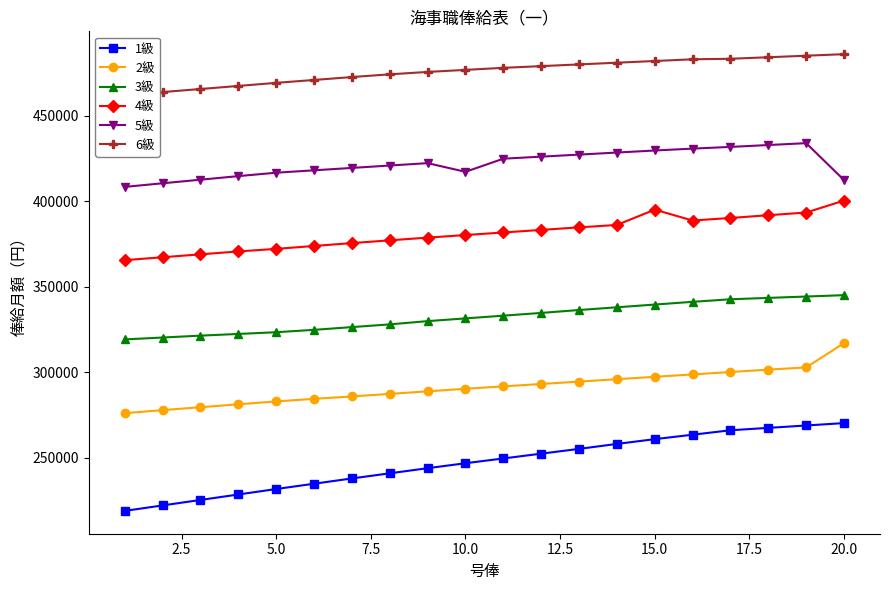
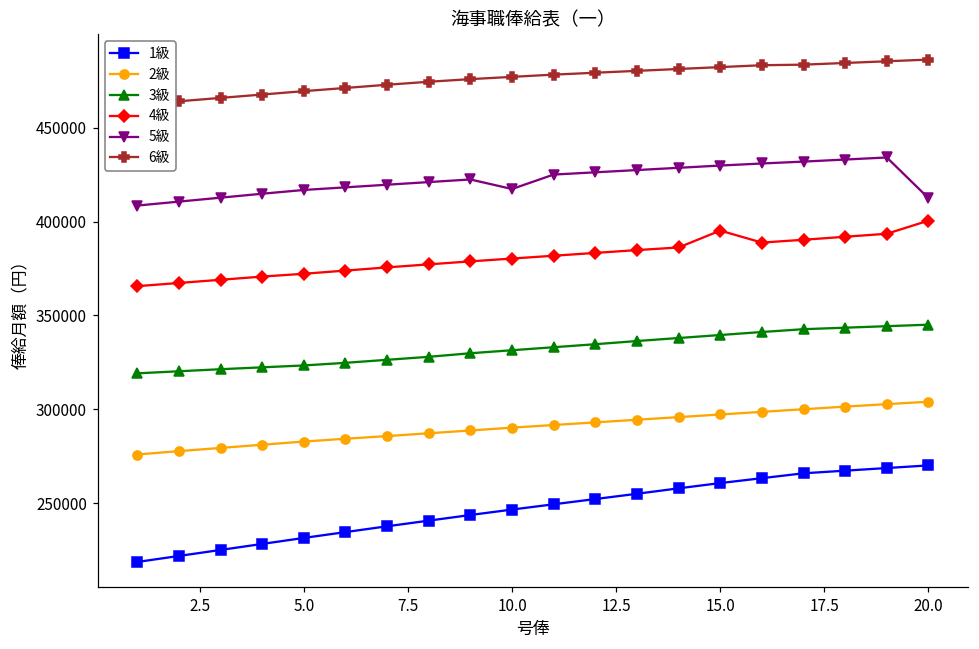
  {
    "1級": {
      "5.0": 232000,
      "10.0": 247000,
      "15.0": 261000,
      "20.0": 270000
    },
    "2級": {
      "5.0": 283000,
      "10.0": 290000,
      "15.0": 297000,
-     "20.0": 317000
+     "20.0": 304000
    },
    "3級": {
      "5.0": 323000,
      "10.0": 332000,
      "15.0": 340000,
      "20.0": 345000
    },
    "4級": {
      "5.0": 372000,
      "10.0": 380000,
      "15.0": 395000,
      "20.0": 400000
    },
    "5級": {
      "5.0": 417000,
      "10.0": 417000,
      "15.0": 430000,
      "20.0": 412000
    },
    "6級": {
      "5.0": 469000,
      "10.0": 477000,
      "15.0": 482000,
      "20.0": 486000
    }
  }
